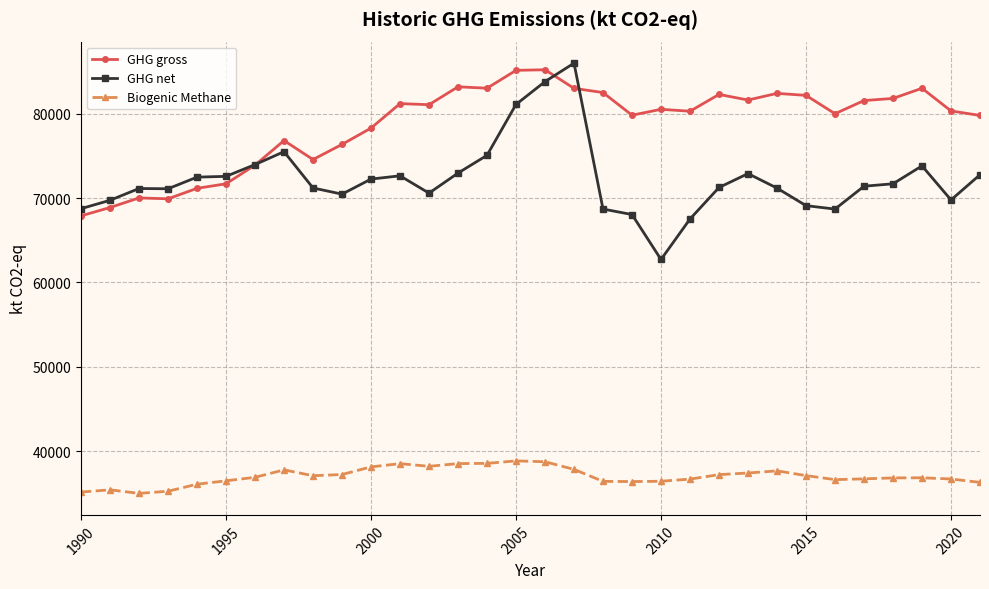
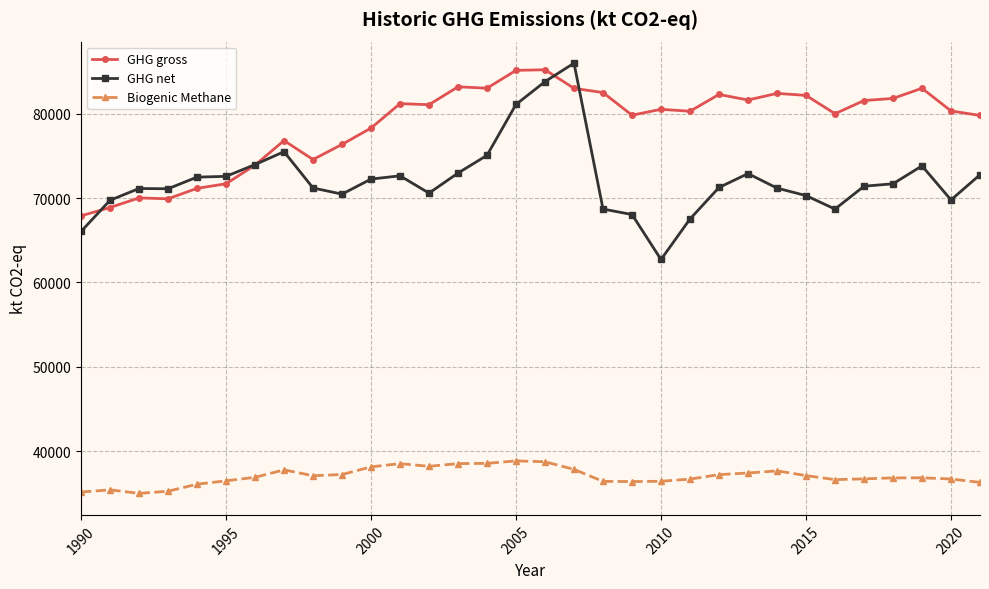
  {
    "GHG net": {
-     "1990": 69000,
+     "1990": 66000,
      "1995": 73000,
      "2000": 72000,
      "2005": 81000,
      "2010": 63000,
-     "2015": 69000,
+     "2015": 70000,
      "2020": 70000
    }
  }
